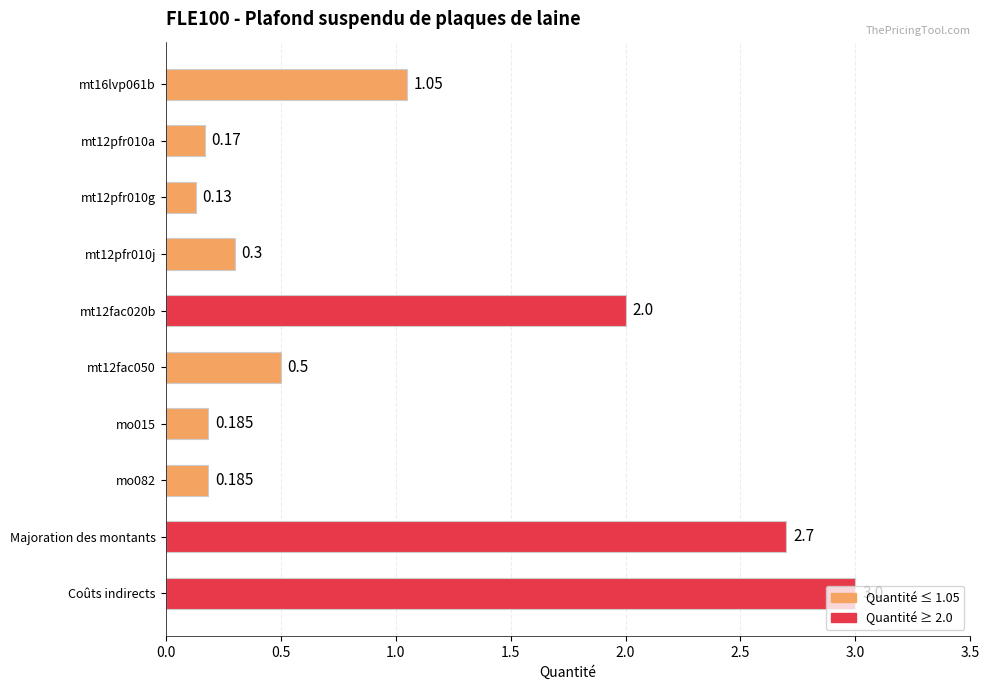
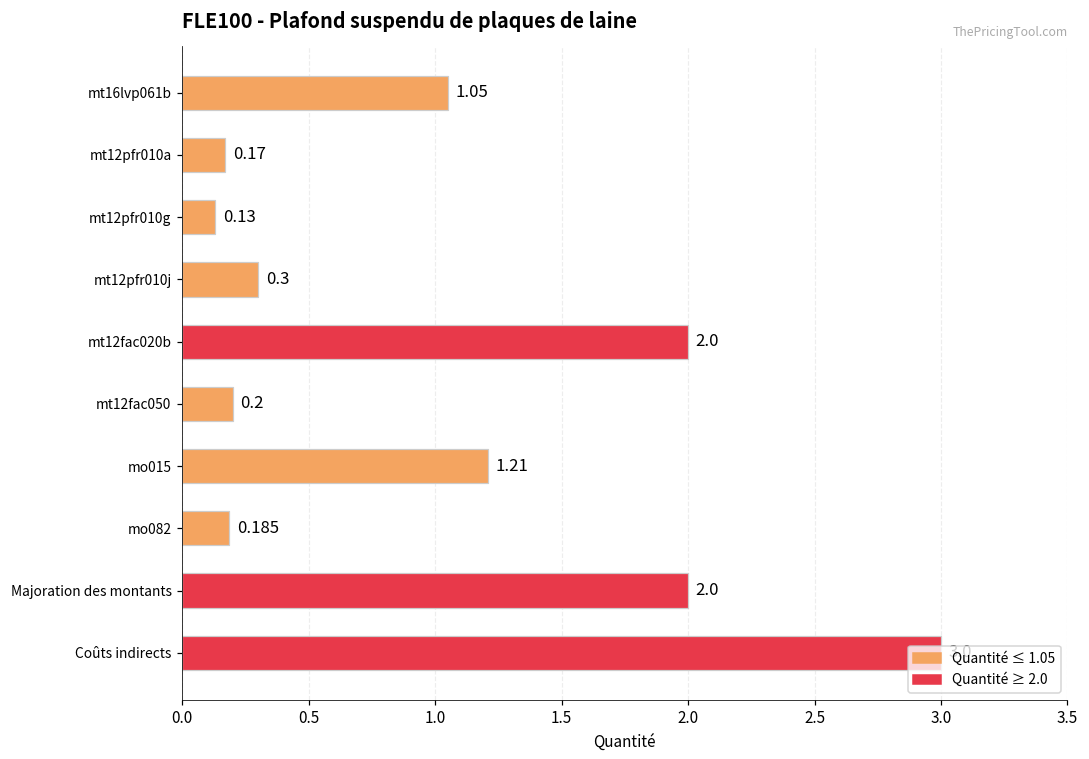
  {
    "mt16lvp061b": 1.05,
    "mt12pfr010a": 0.17,
    "mt12pfr010g": 0.13,
    "mt12pfr010j": 0.3,
    "mt12fac020b": 2.0,
-   "mt12fac050": 0.5,
-   "mo015": 0.185,
+   "mt12fac050": 0.2,
+   "mo015": 1.21,
    "mo082": 0.185,
-   "Majoration des montants": 2.7
+   "Majoration des montants": 2.0
  }
